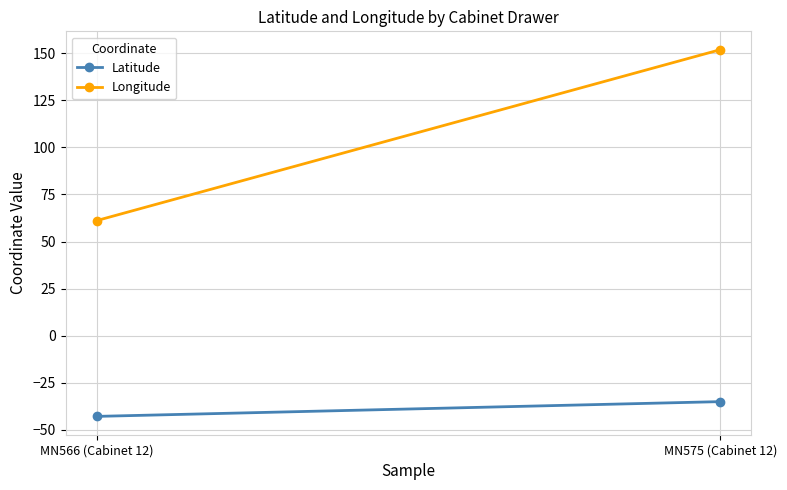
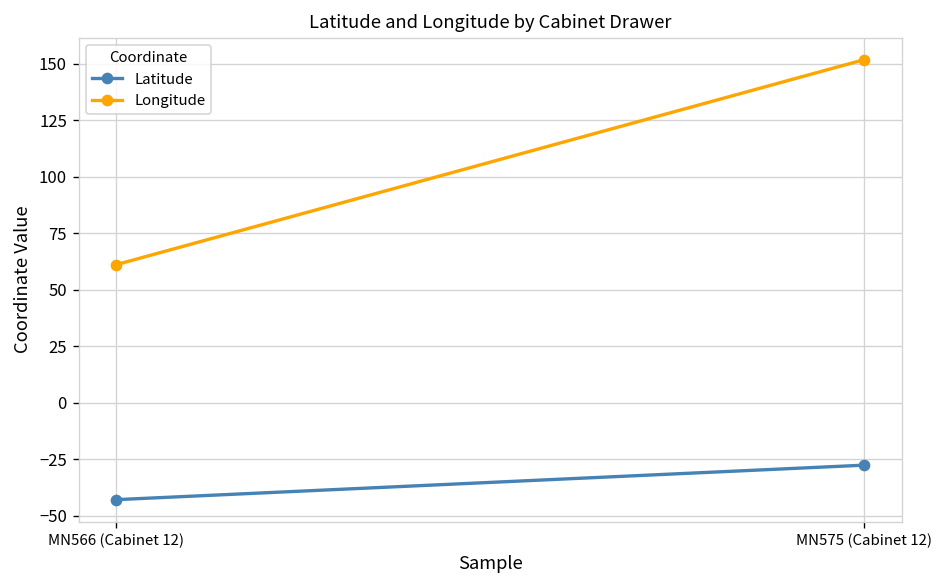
  {
    "Latitude": {
      "MN566 (Cabinet 12)": -43,
-     "MN575 (Cabinet 12)": -35
+     "MN575 (Cabinet 12)": -28
    },
    "Longitude": {
      "MN566 (Cabinet 12)": 61,
      "MN575 (Cabinet 12)": 152
    }
  }
